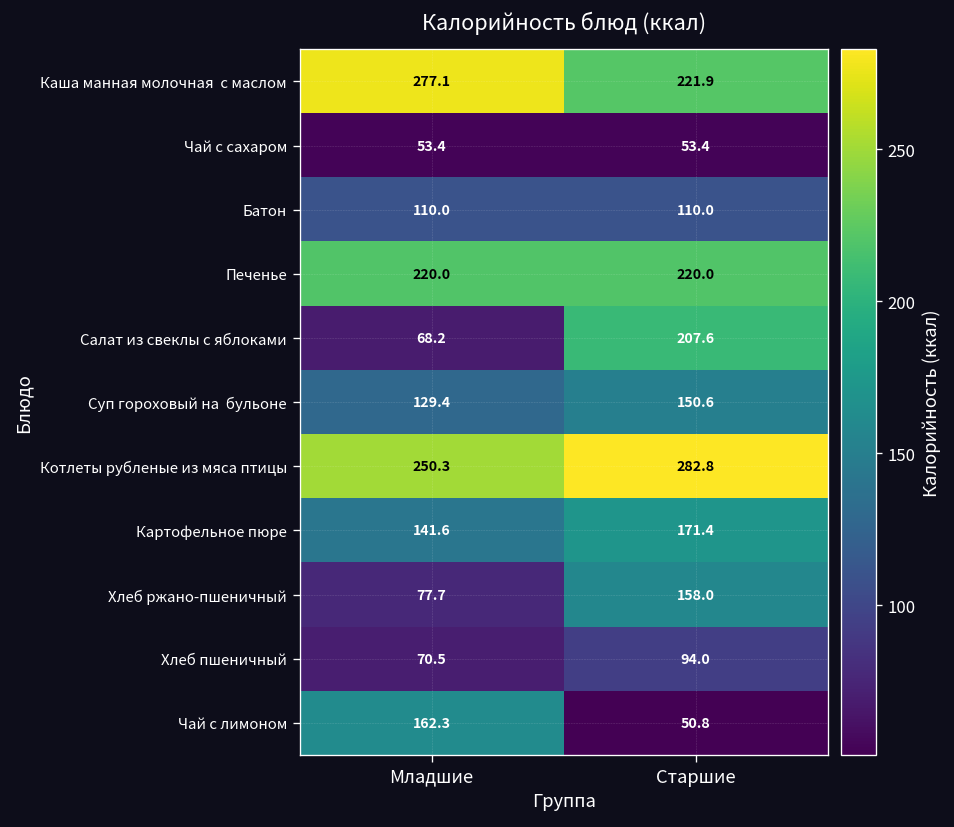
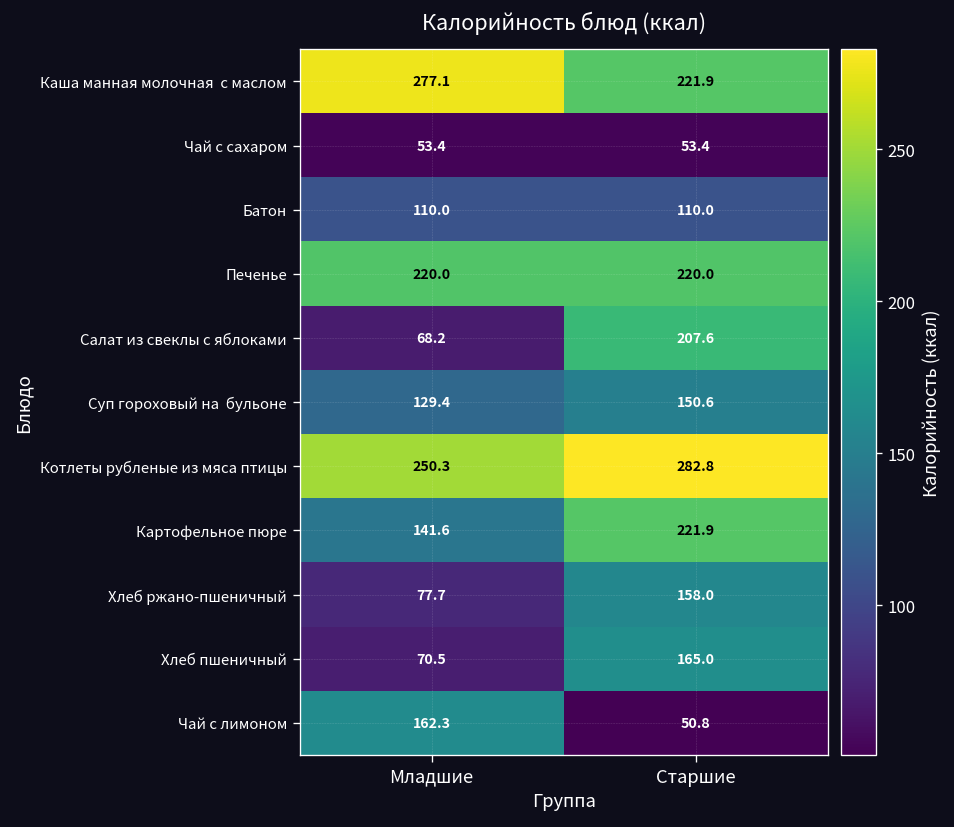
  {
    "Каша манная молочная с маслом": {
      "Младшие": 277.1,
      "Старшие": 221.9
    },
    "Чай с сахаром": {
      "Младшие": 53.4,
      "Старшие": 53.4
    },
    "Батон": {
      "Младшие": 110.0,
      "Старшие": 110.0
    },
    "Печенье": {
      "Младшие": 220.0,
      "Старшие": 220.0
    },
    "Салат из свеклы с яблоками": {
      "Младшие": 68.2,
      "Старшие": 207.6
    },
    "Суп гороховый на бульоне": {
      "Младшие": 129.4,
      "Старшие": 150.6
    },
    "Котлеты рубленые из мяса птицы": {
      "Младшие": 250.3,
      "Старшие": 282.8
    },
    "Картофельное пюре": {
      "Младшие": 141.6,
-     "Старшие": 171.4
+     "Старшие": 221.9
    },
    "Хлеб ржано-пшеничный": {
      "Младшие": 77.7,
      "Старшие": 158.0
    },
    "Хлеб пшеничный": {
      "Младшие": 70.5,
-     "Старшие": 94.0
+     "Старшие": 165.0
    },
    "Чай с лимоном": {
      "Младшие": 162.3,
      "Старшие": 50.8
    }
  }
